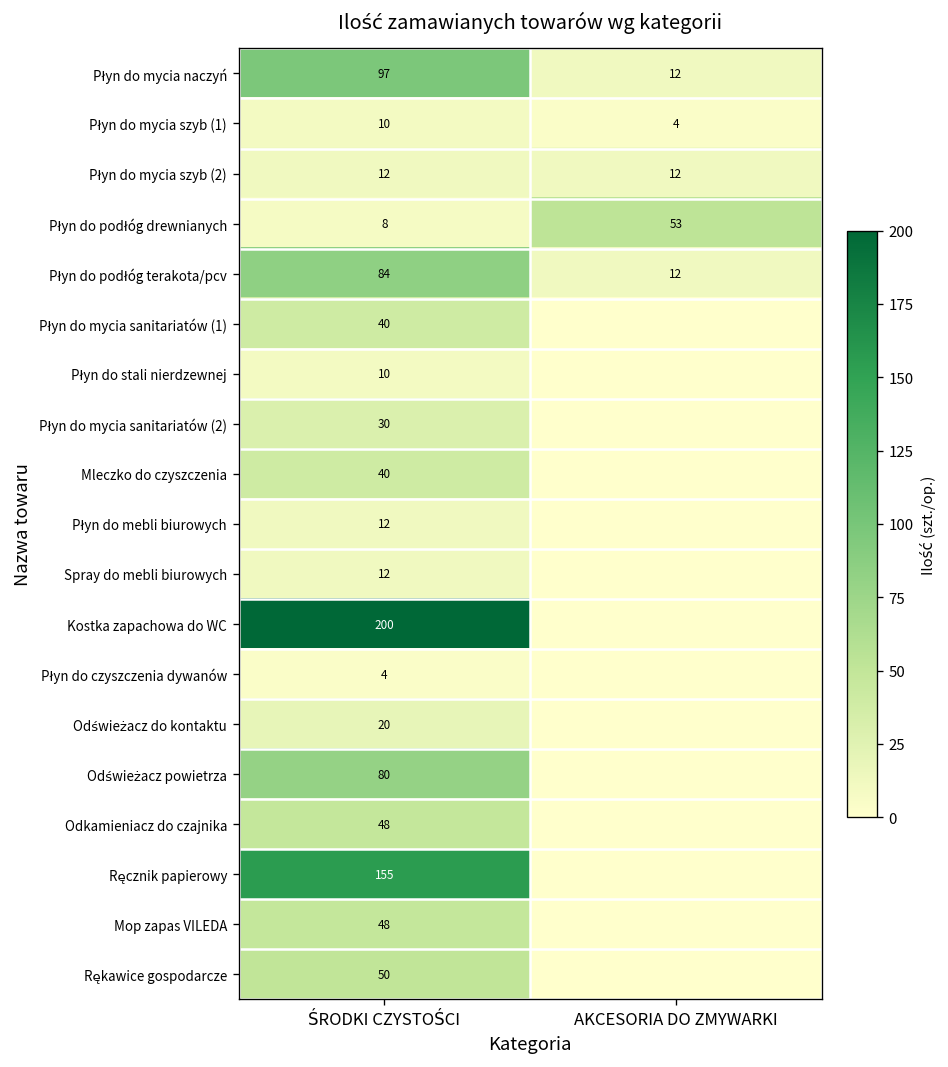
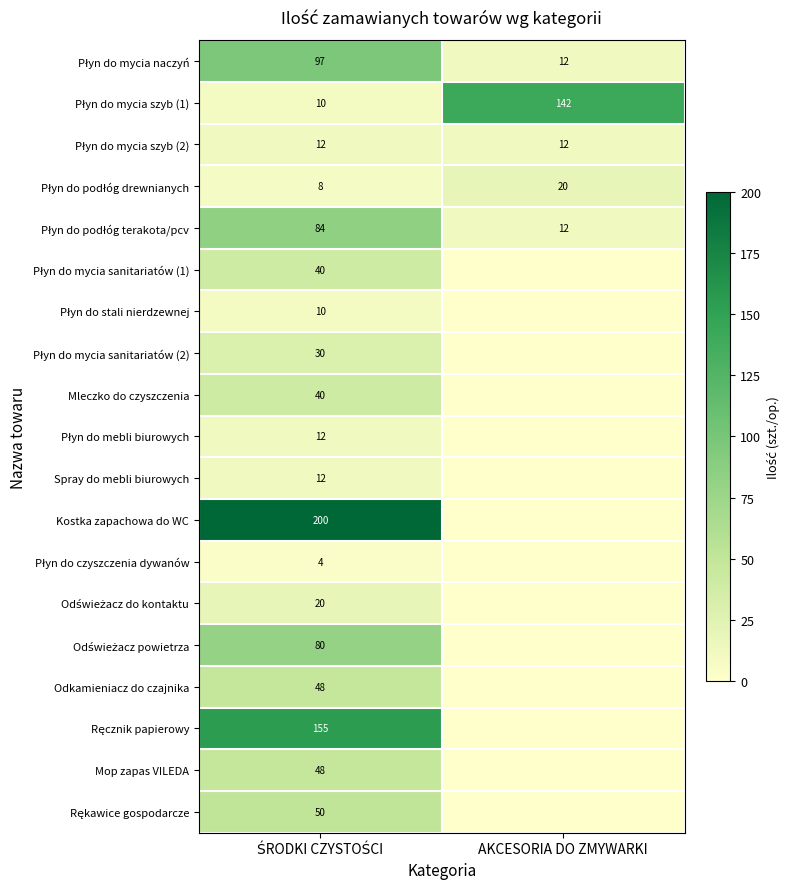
  {
    "Płyn do mycia naczyń": {
      "ŚRODKI CZYSTOŚCI": 97,
      "AKCESORIA DO ZMYWARKI": 12
    },
    "Płyn do mycia szyb (1)": {
      "ŚRODKI CZYSTOŚCI": 10,
-     "AKCESORIA DO ZMYWARKI": 4
+     "AKCESORIA DO ZMYWARKI": 142
    },
    "Płyn do mycia szyb (2)": {
      "ŚRODKI CZYSTOŚCI": 12,
      "AKCESORIA DO ZMYWARKI": 12
    },
    "Płyn do podłóg drewnianych": {
      "ŚRODKI CZYSTOŚCI": 8,
-     "AKCESORIA DO ZMYWARKI": 53
+     "AKCESORIA DO ZMYWARKI": 20
    },
    "Płyn do podłóg terakota/pcv": {
      "ŚRODKI CZYSTOŚCI": 84,
      "AKCESORIA DO ZMYWARKI": 12
    },
    "Płyn do mycia sanitariatów (1)": {
      "ŚRODKI CZYSTOŚCI": 40
    },
    "Płyn do stali nierdzewnej": {
      "ŚRODKI CZYSTOŚCI": 10
    },
    "Płyn do mycia sanitariatów (2)": {
      "ŚRODKI CZYSTOŚCI": 30
    },
    "Mleczko do czyszczenia": {
      "ŚRODKI CZYSTOŚCI": 40
    },
    "Płyn do mebli biurowych": {
      "ŚRODKI CZYSTOŚCI": 12
    },
    "Spray do mebli biurowych": {
      "ŚRODKI CZYSTOŚCI": 12
    },
    "Kostka zapachowa do WC": {
      "ŚRODKI CZYSTOŚCI": 200
    },
    "Płyn do czyszczenia dywanów": {
      "ŚRODKI CZYSTOŚCI": 4
    },
    "Odświeżacz do kontaktu": {
      "ŚRODKI CZYSTOŚCI": 20
    },
    "Odświeżacz powietrza": {
      "ŚRODKI CZYSTOŚCI": 80
    },
    "Odkamieniacz do czajnika": {
      "ŚRODKI CZYSTOŚCI": 48
    },
    "Ręcznik papierowy": {
      "ŚRODKI CZYSTOŚCI": 155
    },
    "Mop zapas VILEDA": {
      "ŚRODKI CZYSTOŚCI": 48
    },
    "Rękawice gospodarcze": {
      "ŚRODKI CZYSTOŚCI": 50
    }
  }
